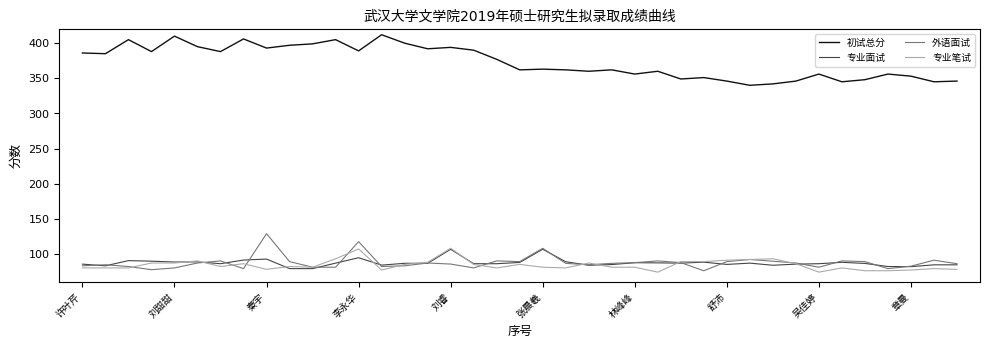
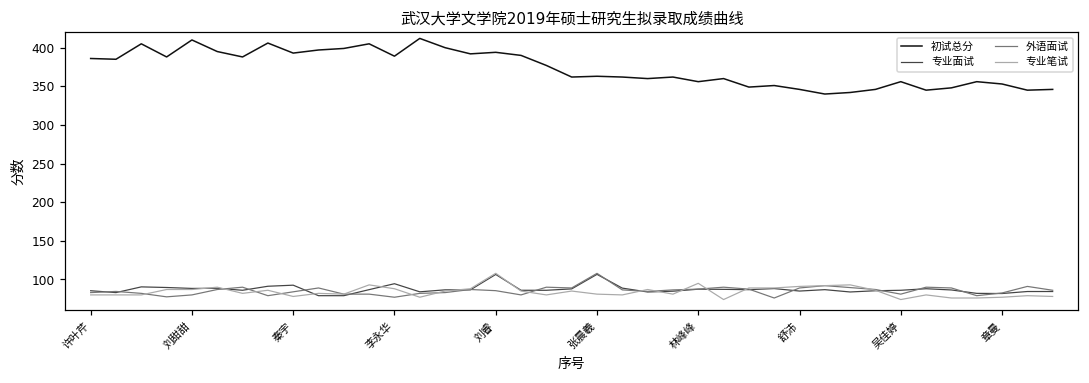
  {
    "初试总分": {
      "许叶芹": 390,
      "刘甜甜": 410,
      "秦宇": 390,
      "李永华": 390,
      "刘睿": 390,
      "张晨羲": 360,
      "林峰峰": 360,
      "舒沛": 350,
      "吴佳婷": 360,
      "章曼": 350
    },
    "专业面试": {
      "秦宇": 90,
      "李永华": 90,
      "舒沛": 90,
      "吴佳婷": 90
    },
    "外语面试": {
      "刘甜甜": 80,
-     "秦宇": 130,
-     "李永华": 120,
+     "秦宇": 80,
+     "李永华": 80,
      "刘睿": 90,
      "吴佳婷": 80
    },
    "专业笔试": {
      "秦宇": 80,
-     "李永华": 110,
+     "李永华": 90,
      "张晨羲": 80,
-     "林峰峰": 80,
+     "林峰峰": 100,
      "吴佳婷": 70,
      "章曼": 80
    }
  }
